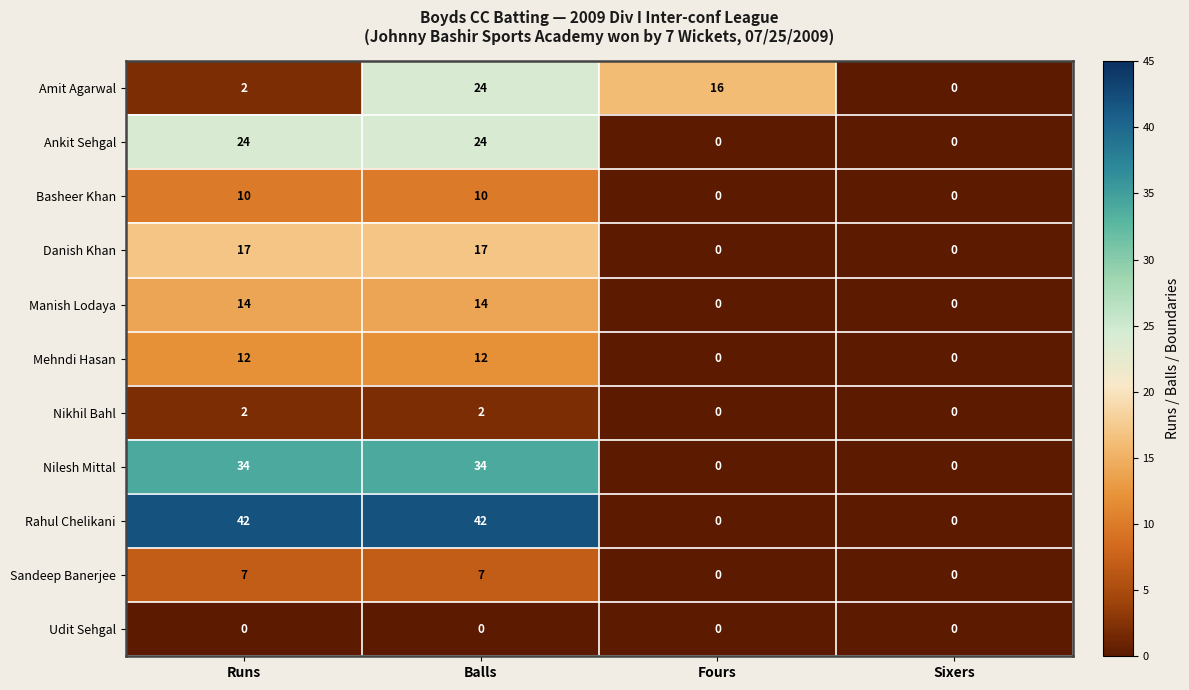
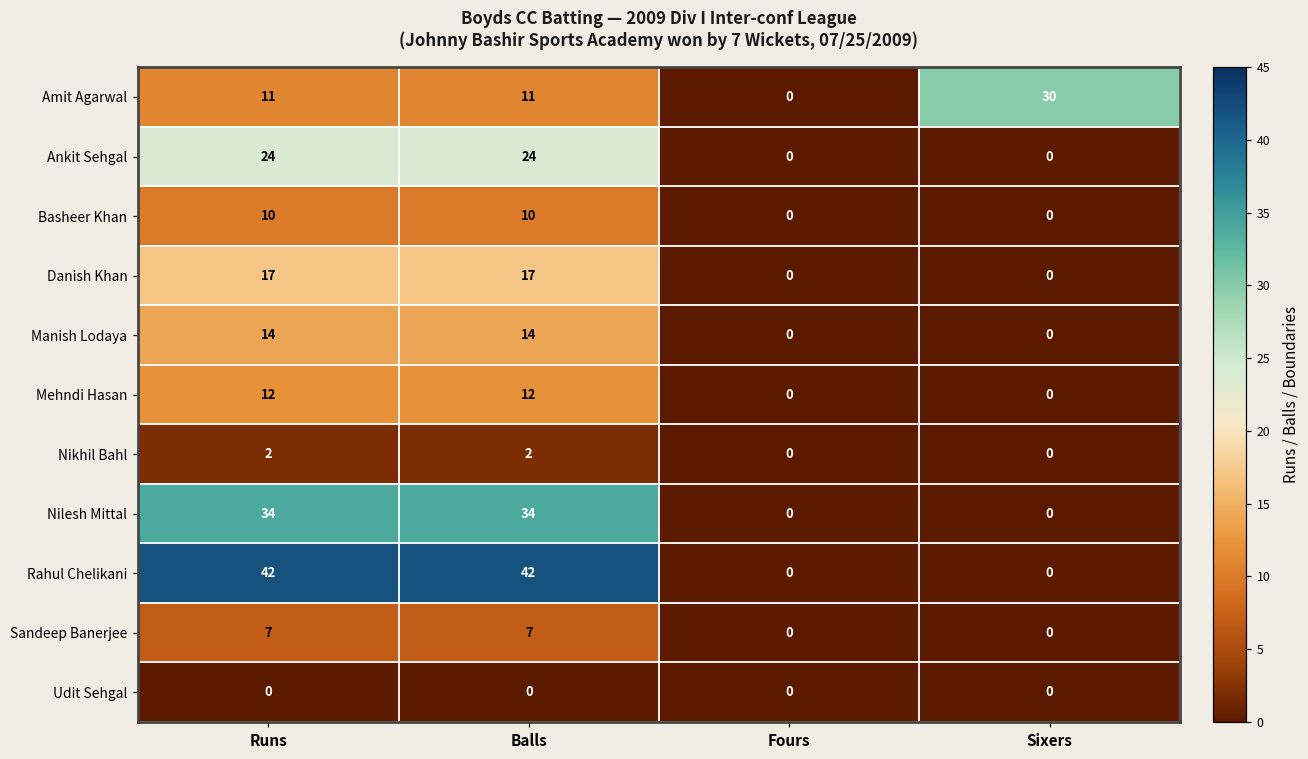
  {
    "Amit Agarwal": {
-     "Runs": 2,
-     "Balls": 24,
-     "Fours": 16,
-     "Sixers": 0
+     "Runs": 11,
+     "Balls": 11,
+     "Fours": 0,
+     "Sixers": 30
    },
    "Ankit Sehgal": {
      "Runs": 24,
      "Balls": 24,
      "Fours": 0,
      "Sixers": 0
    },
    "Basheer Khan": {
      "Runs": 10,
      "Balls": 10,
      "Fours": 0,
      "Sixers": 0
    },
    "Danish Khan": {
      "Runs": 17,
      "Balls": 17,
      "Fours": 0,
      "Sixers": 0
    },
    "Manish Lodaya": {
      "Runs": 14,
      "Balls": 14,
      "Fours": 0,
      "Sixers": 0
    },
    "Mehndi Hasan": {
      "Runs": 12,
      "Balls": 12,
      "Fours": 0,
      "Sixers": 0
    },
    "Nikhil Bahl": {
      "Runs": 2,
      "Balls": 2,
      "Fours": 0,
      "Sixers": 0
    },
    "Nilesh Mittal": {
      "Runs": 34,
      "Balls": 34,
      "Fours": 0,
      "Sixers": 0
    },
    "Rahul Chelikani": {
      "Runs": 42,
      "Balls": 42,
      "Fours": 0,
      "Sixers": 0
    },
    "Sandeep Banerjee": {
      "Runs": 7,
      "Balls": 7,
      "Fours": 0,
      "Sixers": 0
    },
    "Udit Sehgal": {
      "Runs": 0,
      "Balls": 0,
      "Fours": 0,
      "Sixers": 0
    }
  }
